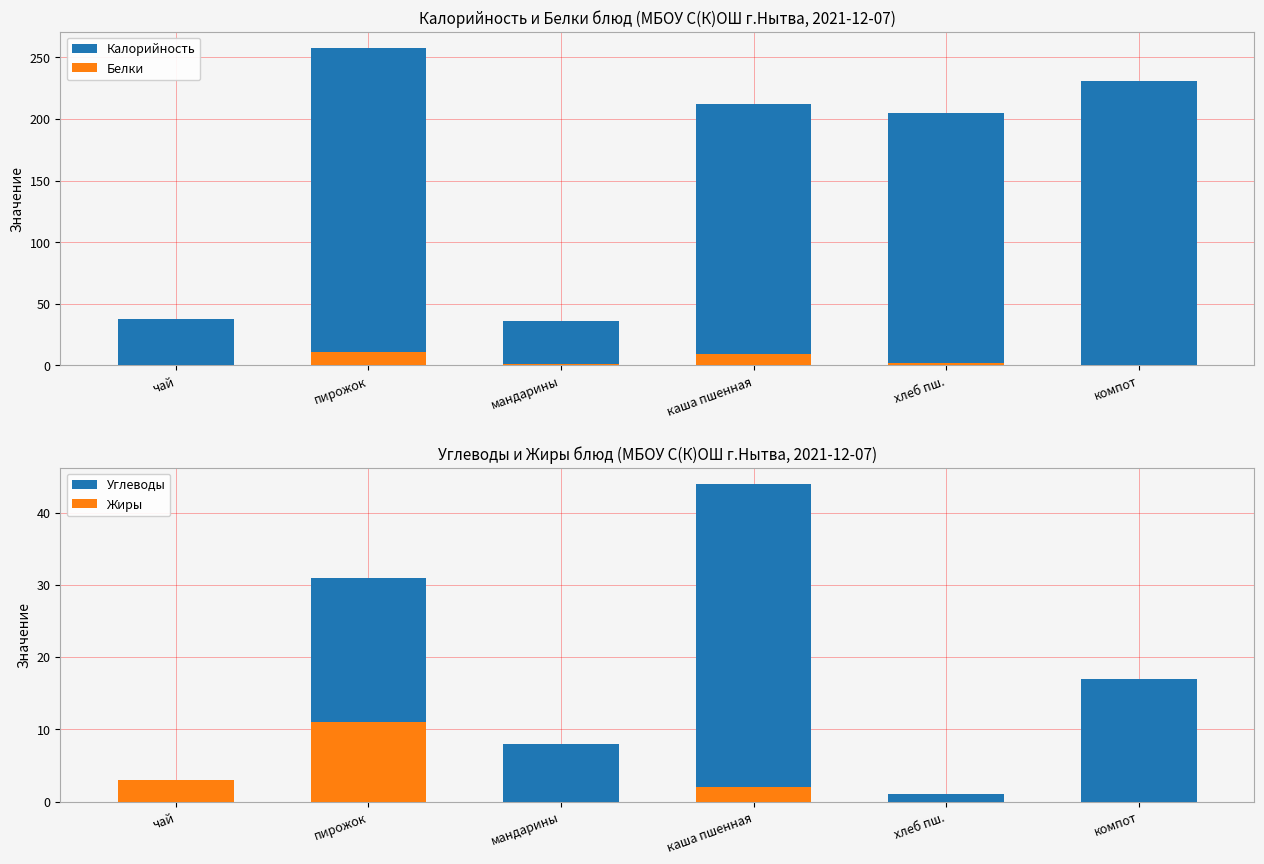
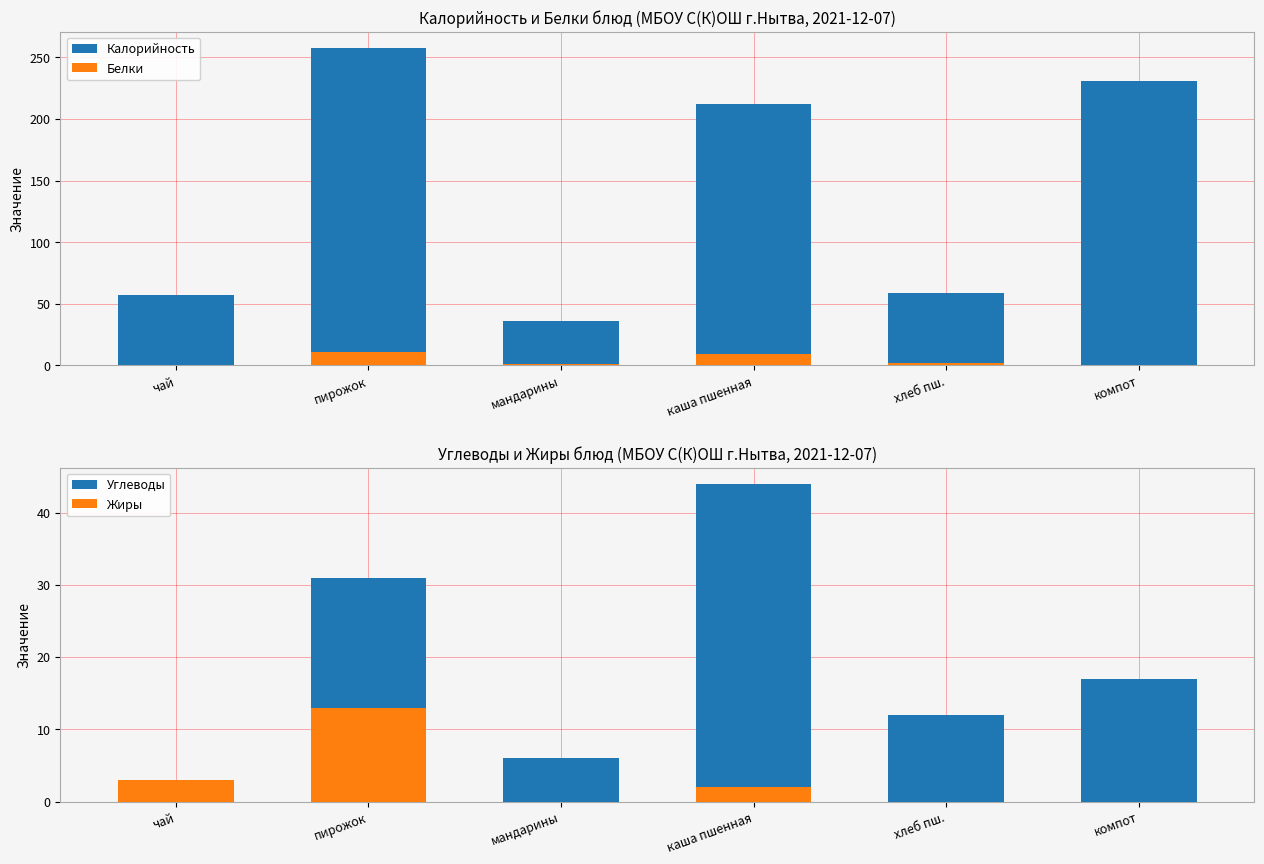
  {
    "Калорийность и Белки блюд (МБОУ С(К)ОШ г.Нытва, 2021-12-07)": {
      "Калорийность": {
-       "чай": 38,
+       "чай": 57,
        "пирожок": 258,
        "мандарины": 36,
        "каша пшенная": 212,
-       "хлеб пш.": 205,
+       "хлеб пш.": 59,
        "компот": 231
      },
      "Белки": {
        "компот": 0
      }
    },
    "Углеводы и Жиры блюд (МБОУ С(К)ОШ г.Нытва, 2021-12-07)": {
      "Углеводы": {
        "чай": 3,
        "пирожок": 31,
-       "мандарины": 8,
+       "мандарины": 6,
        "каша пшенная": 44,
-       "хлеб пш.": 1,
+       "хлеб пш.": 12,
        "компот": 17
      },
      "Жиры": {
        "чай": 3,
-       "пирожок": 11,
+       "пирожок": 13,
        "мандарины": 0,
        "хлеб пш.": 0,
        "компот": 0
      }
    }
  }
